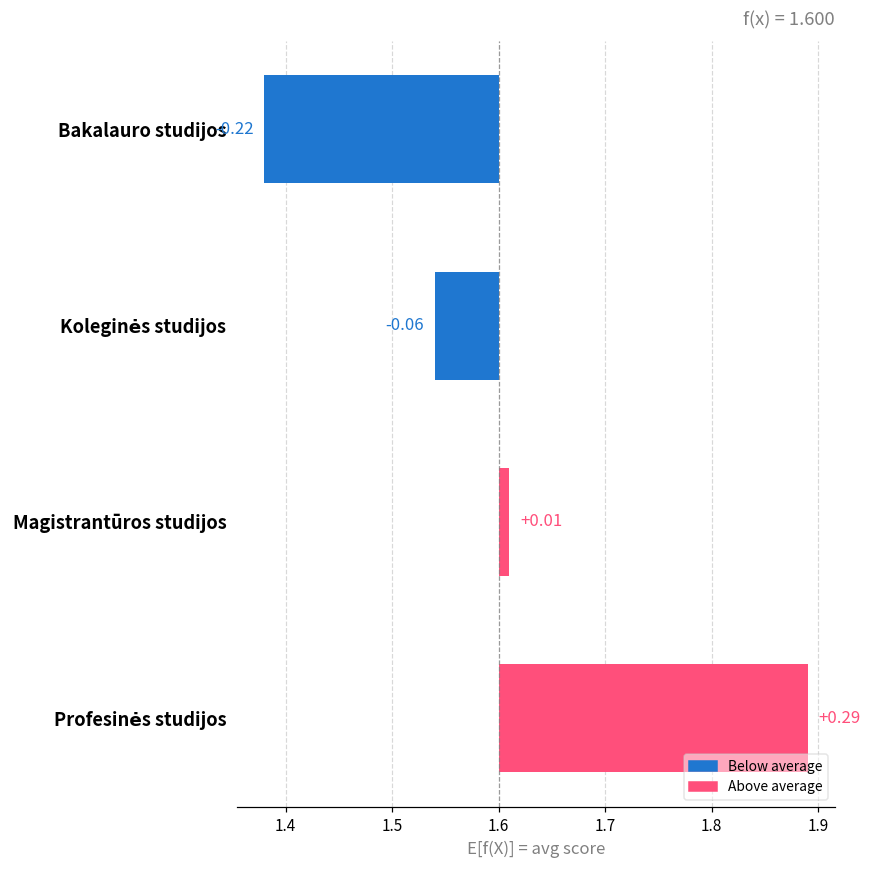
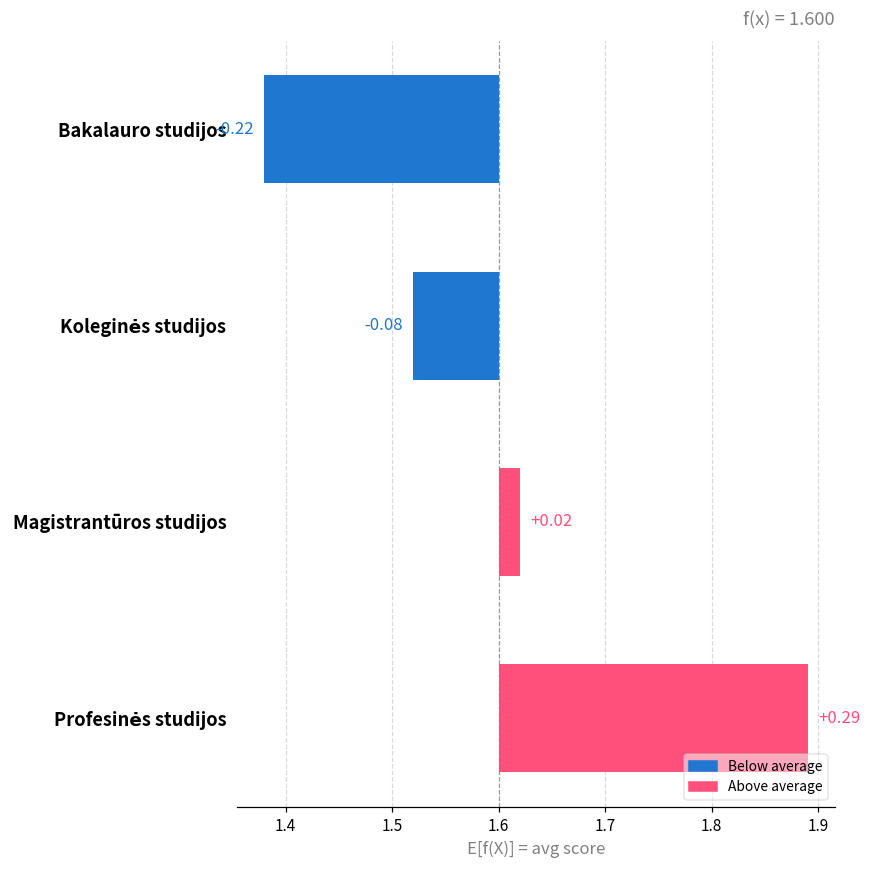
  {
    "Bakalauro studijos": "-0.22",
-   "Koleginės studijos": "-0.06",
-   "Magistrantūros studijos": "+0.01",
+   "Koleginės studijos": "-0.08",
+   "Magistrantūros studijos": "+0.02",
    "Profesinės studijos": "+0.29"
  }
